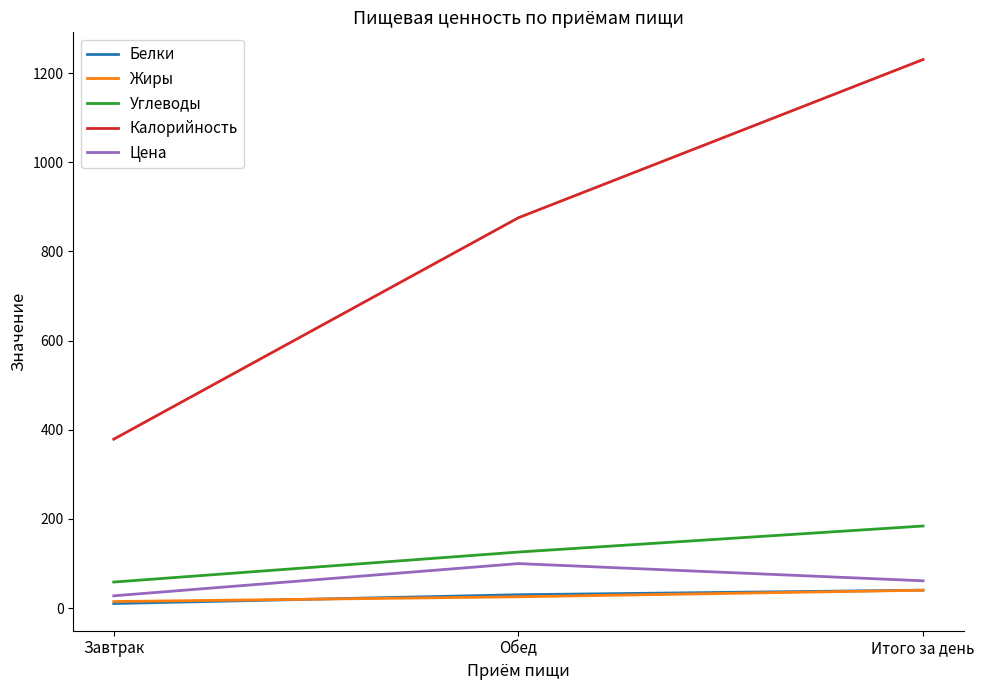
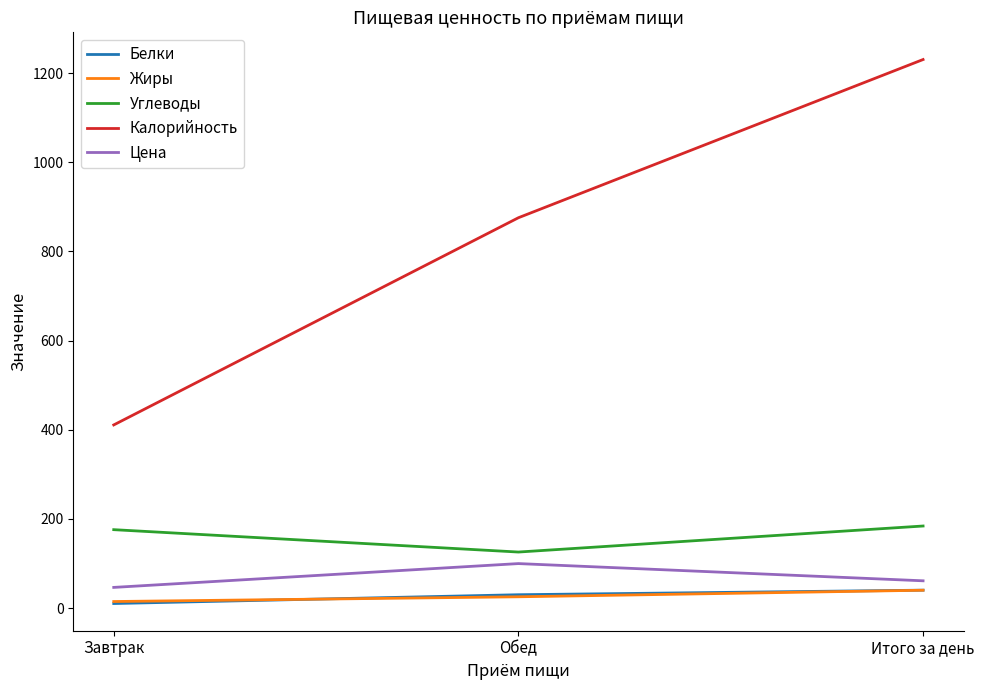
  {
    "Углеводы": {
-     "Завтрак": 60,
+     "Завтрак": 180,
      "Обед": 130,
      "Итого за день": 180
    },
    "Калорийность": {
-     "Завтрак": 380,
+     "Завтрак": 410,
      "Обед": 880,
      "Итого за день": 1230
    },
    "Цена": {
-     "Завтрак": 30,
+     "Завтрак": 50,
      "Обед": 100,
      "Итого за день": 60
    }
  }
